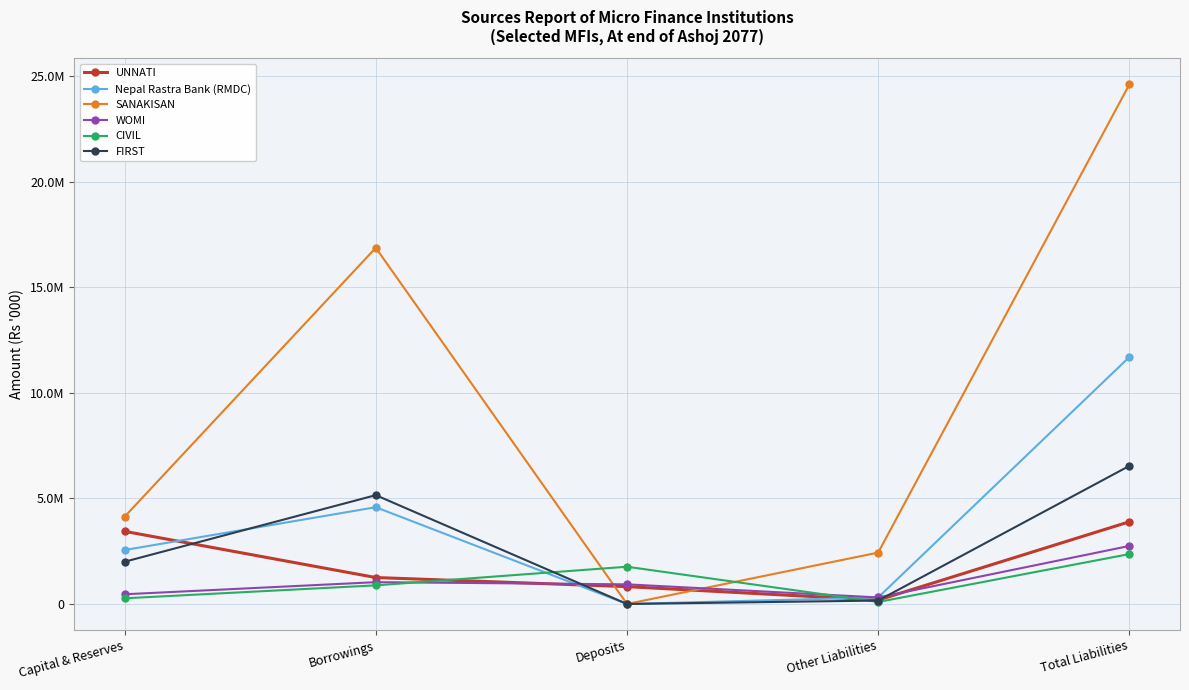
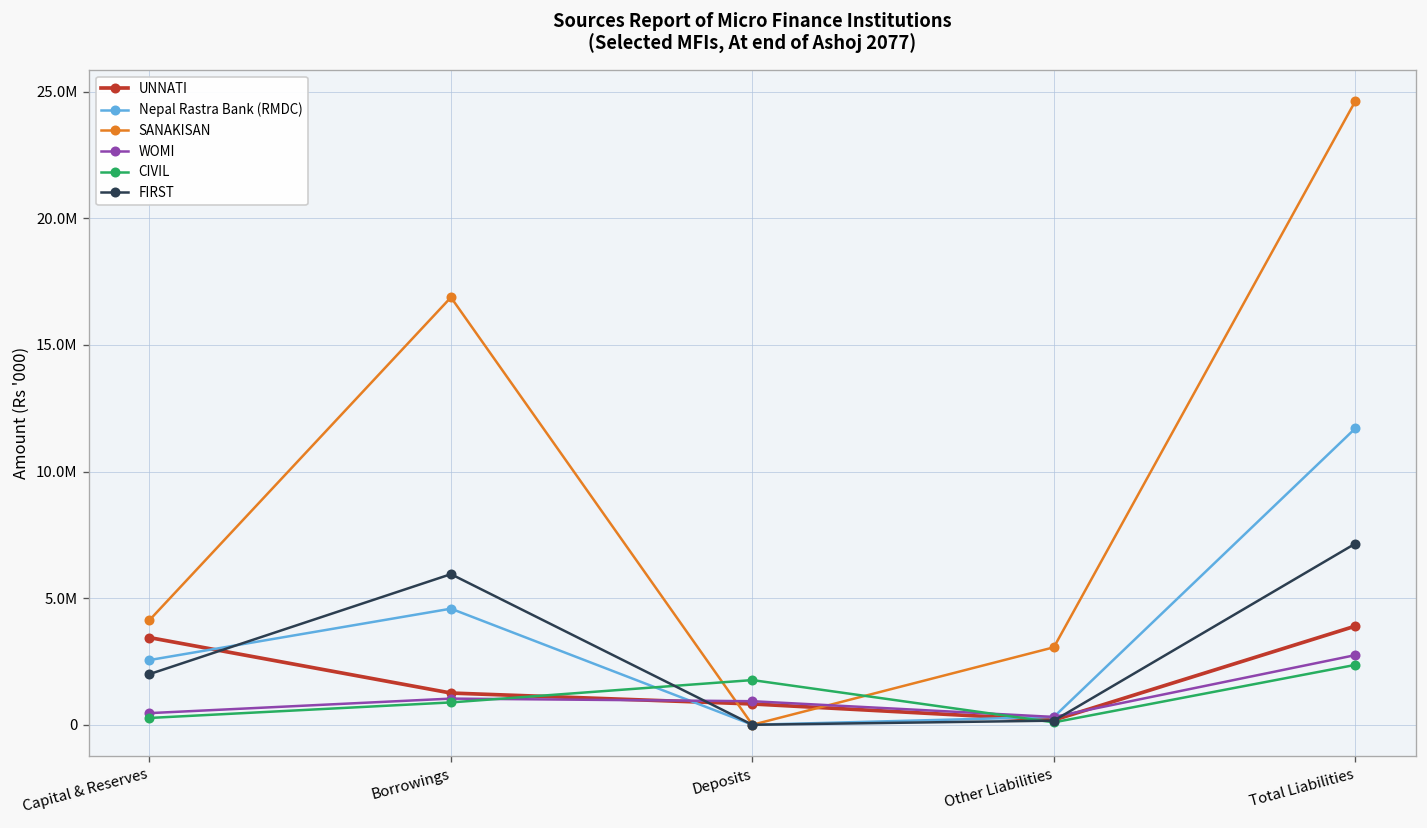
  {
    "UNNATI": {
      "Capital & Reserves": 3400000,
      "Borrowings": 1300000,
      "Total Liabilities": 3900000
    },
    "Nepal Rastra Bank (RMDC)": {
      "Capital & Reserves": 2600000,
      "Borrowings": 4600000,
      "Total Liabilities": 11700000
    },
    "SANAKISAN": {
      "Capital & Reserves": 4100000,
      "Borrowings": 16900000,
-     "Other Liabilities": 2400000,
+     "Other Liabilities": 3100000,
      "Total Liabilities": 24600000
    },
    "WOMI": {
      "Capital & Reserves": 500000,
      "Borrowings": 1000000,
      "Total Liabilities": 2800000
    },
    "CIVIL": {
      "Capital & Reserves": 300000,
      "Borrowings": 900000,
      "Deposits": 1800000,
      "Total Liabilities": 2400000
    },
    "FIRST": {
      "Capital & Reserves": 2000000,
-     "Borrowings": 5200000,
-     "Total Liabilities": 6500000
+     "Borrowings": 5900000,
+     "Total Liabilities": 7200000
    }
  }
